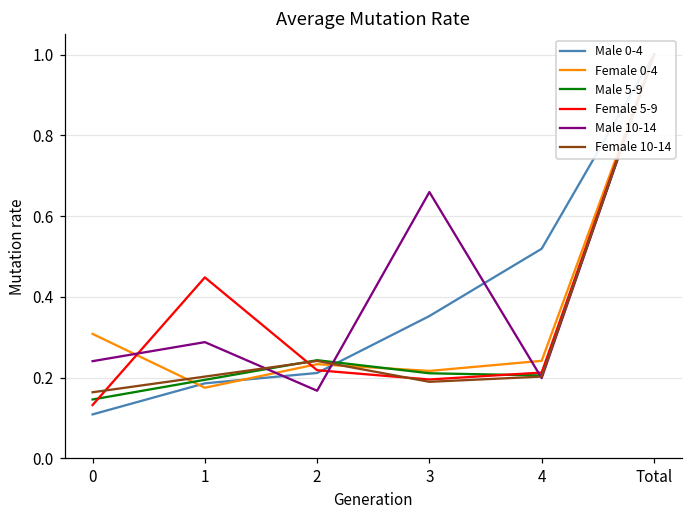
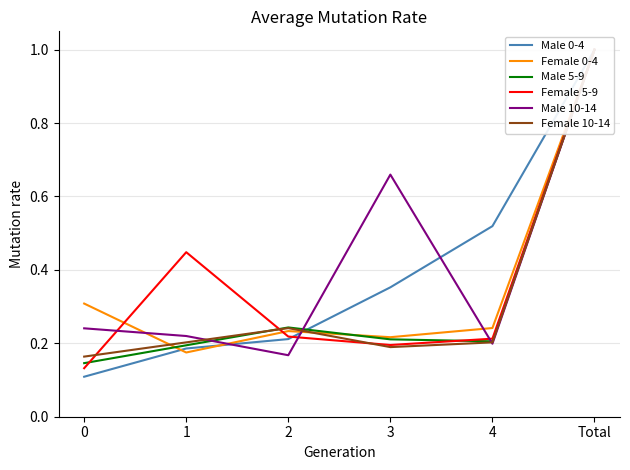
  {
    "Male 0-4": {
      "0": 0.11,
      "1": 0.19,
      "3": 0.35,
      "4": 0.52
    },
    "Female 0-4": {
      "0": 0.31,
      "1": 0.18,
      "2": 0.23,
      "4": 0.24
    },
    "Male 5-9": {
      "0": 0.15,
      "1": 0.19
    },
    "Female 5-9": {
      "0": 0.13,
      "1": 0.45,
      "4": 0.21
    },
    "Male 10-14": {
      "0": 0.24,
-     "1": 0.29,
+     "1": 0.22,
      "2": 0.17,
      "3": 0.66
    },
    "Female 10-14": {
      "0": 0.16,
      "1": 0.20
    }
  }
